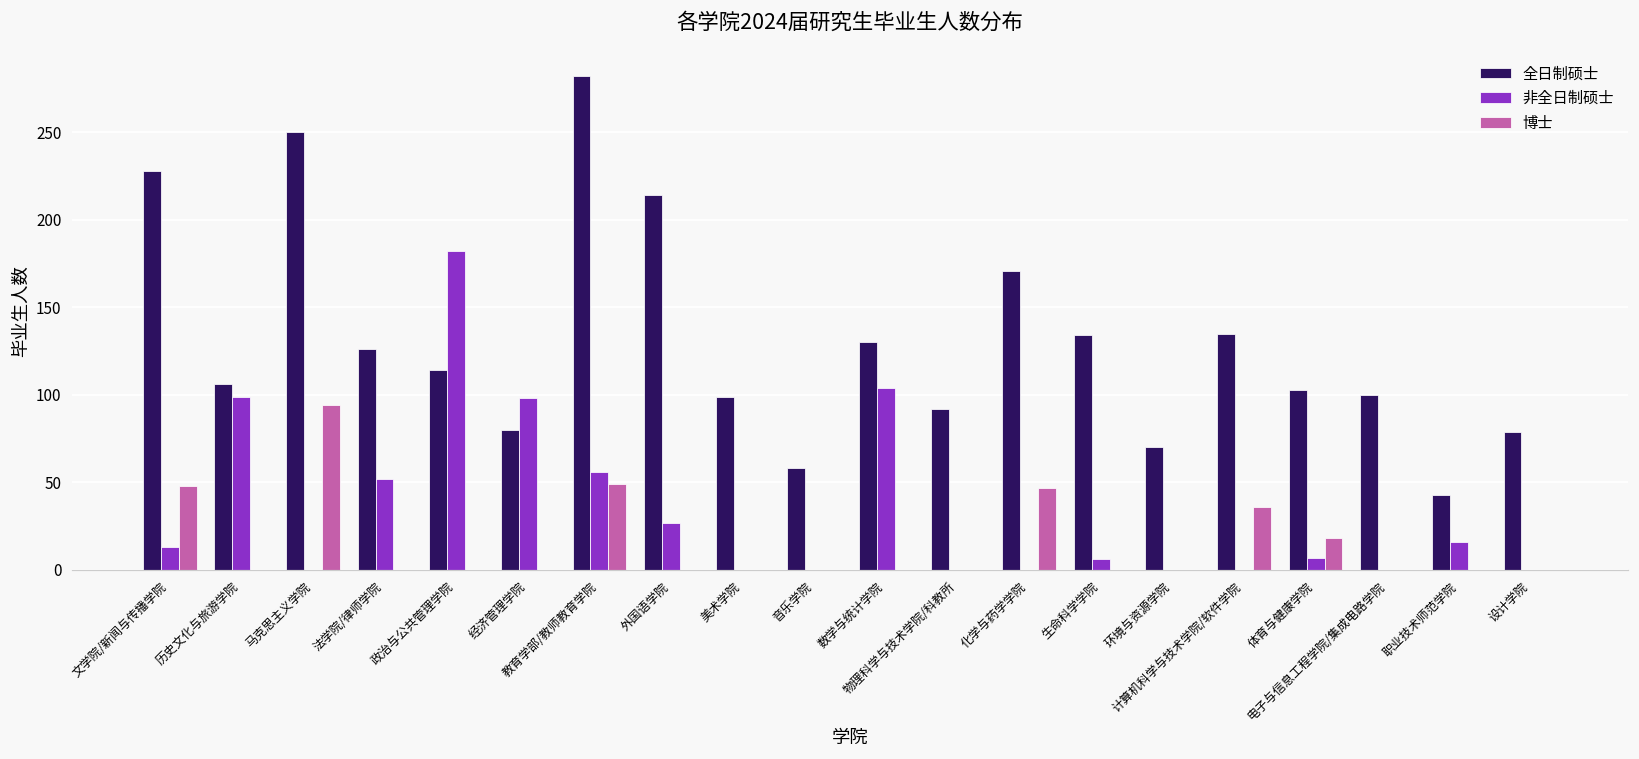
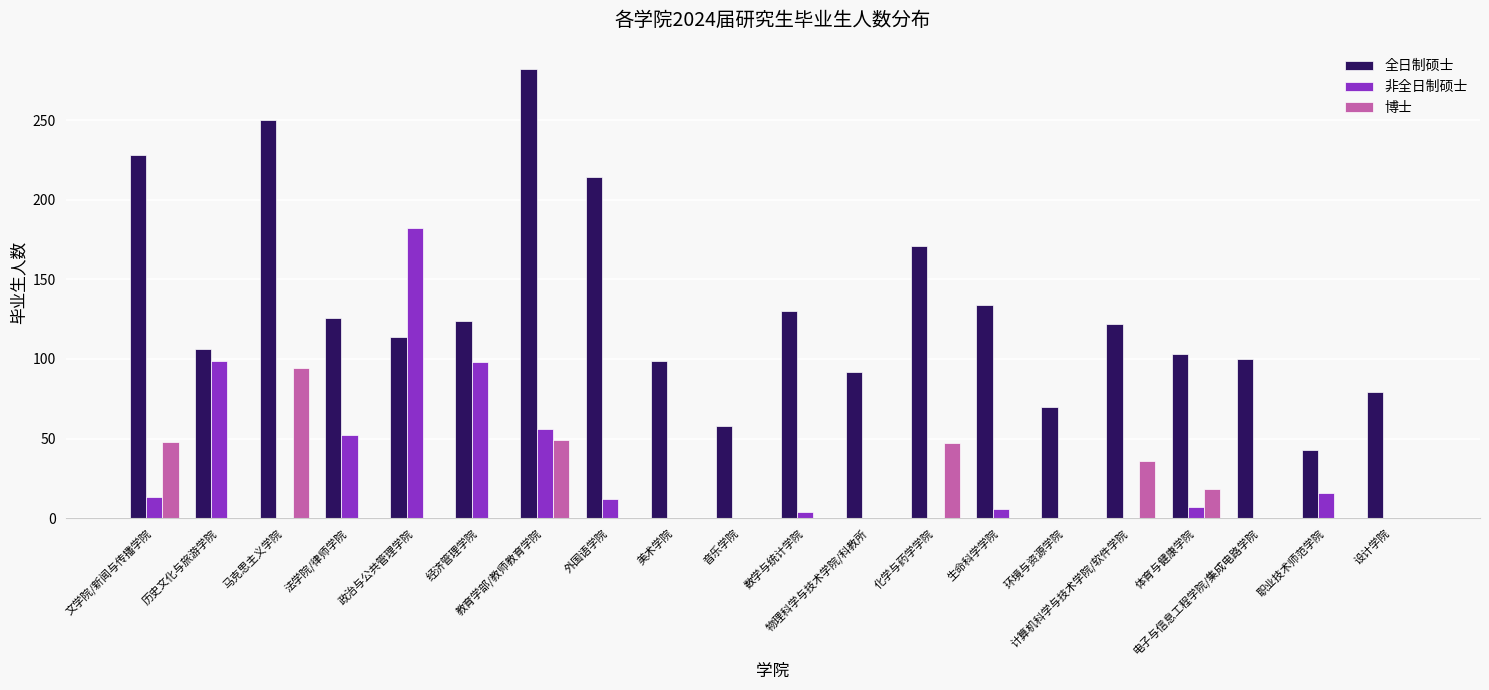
  {
    "全日制硕士": {
      "文学院/新闻与传播学院": 228,
      "历史文化与旅游学院": 106,
      "马克思主义学院": 250,
      "法学院/律师学院": 126,
      "政治与公共管理学院": 114,
-     "经济管理学院": 80,
+     "经济管理学院": 124,
      "教育学部/教师教育学院": 282,
      "外国语学院": 214,
      "美术学院": 99,
      "音乐学院": 58,
      "数学与统计学院": 130,
      "物理科学与技术学院/科教所": 92,
      "化学与药学学院": 171,
      "生命科学学院": 134,
      "环境与资源学院": 70,
-     "计算机科学与技术学院/软件学院": 135,
+     "计算机科学与技术学院/软件学院": 122,
      "体育与健康学院": 103,
      "电子与信息工程学院/集成电路学院": 100,
      "职业技术师范学院": 43,
      "设计学院": 79
    },
    "非全日制硕士": {
      "文学院/新闻与传播学院": 13,
      "历史文化与旅游学院": 99,
      "马克思主义学院": 0,
      "法学院/律师学院": 52,
      "政治与公共管理学院": 182,
      "经济管理学院": 98,
      "教育学部/教师教育学院": 56,
-     "外国语学院": 27,
+     "外国语学院": 12,
      "美术学院": 0,
      "音乐学院": 0,
-     "数学与统计学院": 104,
+     "数学与统计学院": 4,
      "物理科学与技术学院/科教所": 0,
      "化学与药学学院": 0,
      "生命科学学院": 6,
      "环境与资源学院": 0,
      "计算机科学与技术学院/软件学院": 0,
      "体育与健康学院": 7,
      "电子与信息工程学院/集成电路学院": 0,
      "职业技术师范学院": 16,
      "设计学院": 0
    },
    "博士": {
      "文学院/新闻与传播学院": 48,
      "历史文化与旅游学院": 0,
      "马克思主义学院": 94,
      "法学院/律师学院": 0,
      "政治与公共管理学院": 0,
      "经济管理学院": 0,
      "教育学部/教师教育学院": 49,
      "外国语学院": 0,
      "美术学院": 0,
      "音乐学院": 0,
      "数学与统计学院": 0,
      "物理科学与技术学院/科教所": 0,
      "化学与药学学院": 47,
      "生命科学学院": 0,
      "环境与资源学院": 0,
      "计算机科学与技术学院/软件学院": 36,
      "体育与健康学院": 18,
      "电子与信息工程学院/集成电路学院": 0,
      "职业技术师范学院": 0,
      "设计学院": 0
    }
  }
